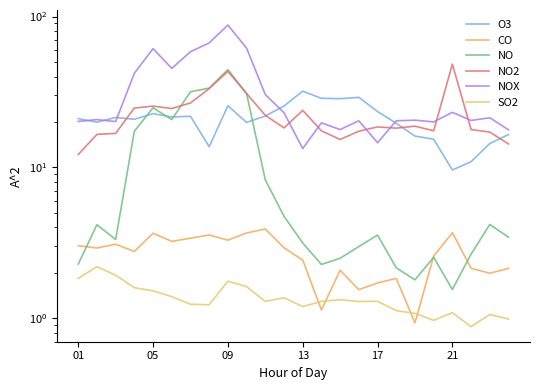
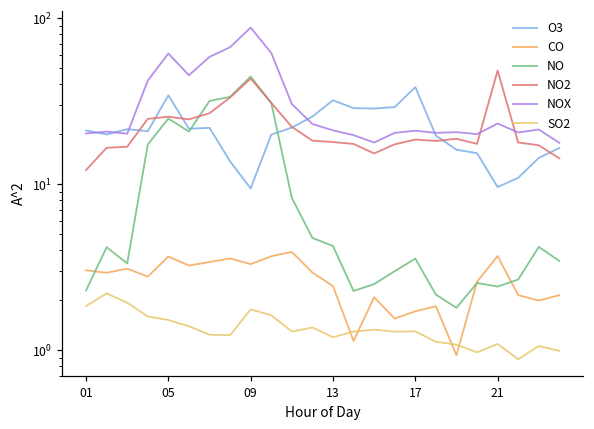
  {
    "O3": {
      "01": 21,
-     "05": 23,
-     "09": 26,
+     "05": 34,
+     "09": 9,
      "13": 32,
-     "17": 23,
+     "17": 38,
      "21": 10
    },
    "NO": {
      "01": 2.3,
-     "13": 3.2,
+     "13": 4.2,
      "17": 3.6,
-     "21": 1.6
+     "21": 2.4
    },
    "NO2": {
      "01": 12,
-     "13": 24,
+     "13": 18,
      "17": 19,
      "21": 48
    },
    "NOX": {
      "01": 20,
      "05": 61,
      "09": 90,
-     "13": 13,
-     "17": 15,
+     "13": 21,
+     "17": 21,
      "21": 23
    }
  }
